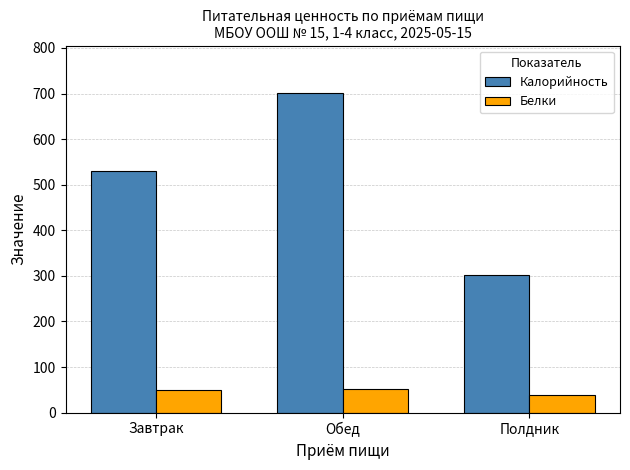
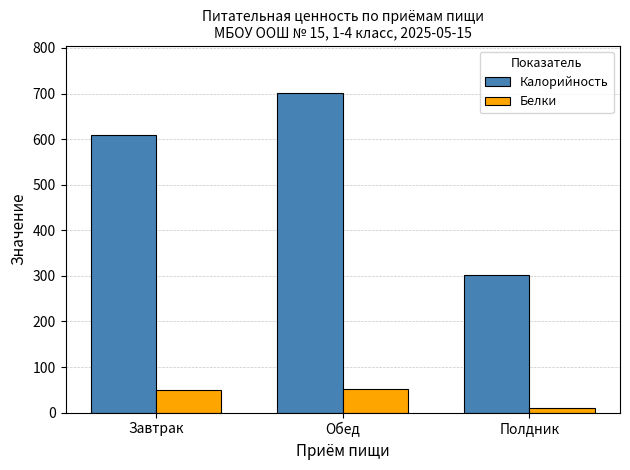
  {
    "Калорийность": {
-     "Завтрак": 530,
+     "Завтрак": 610,
      "Обед": 700,
      "Полдник": 300
    },
    "Белки": {
      "Завтрак": 50,
      "Обед": 50,
-     "Полдник": 40
+     "Полдник": 10
    }
  }
